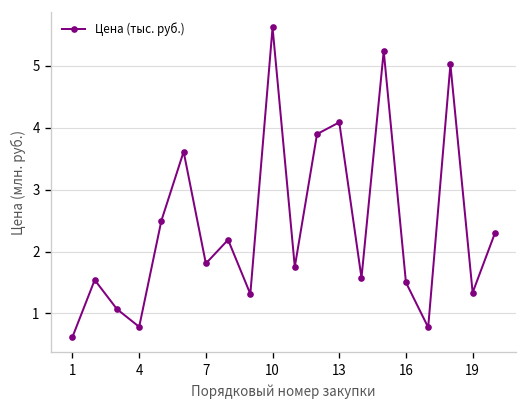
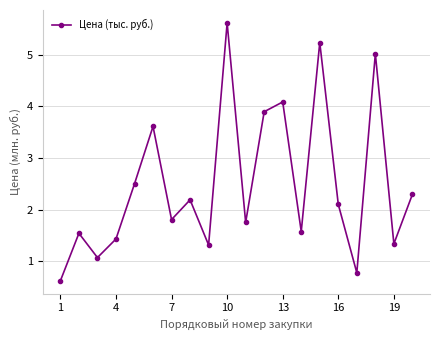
  {
    "1": 0.6,
-   "4": 0.8,
+   "4": 1.4,
    "7": 1.8,
    "10": 5.6,
    "13": 4.1,
-   "16": 1.5,
+   "16": 2.1,
    "19": 1.3
  }
